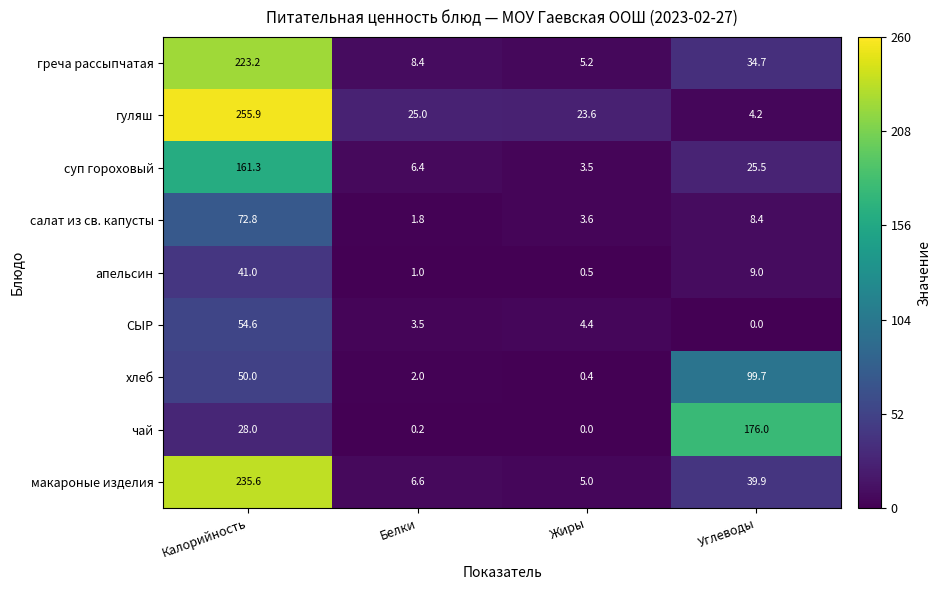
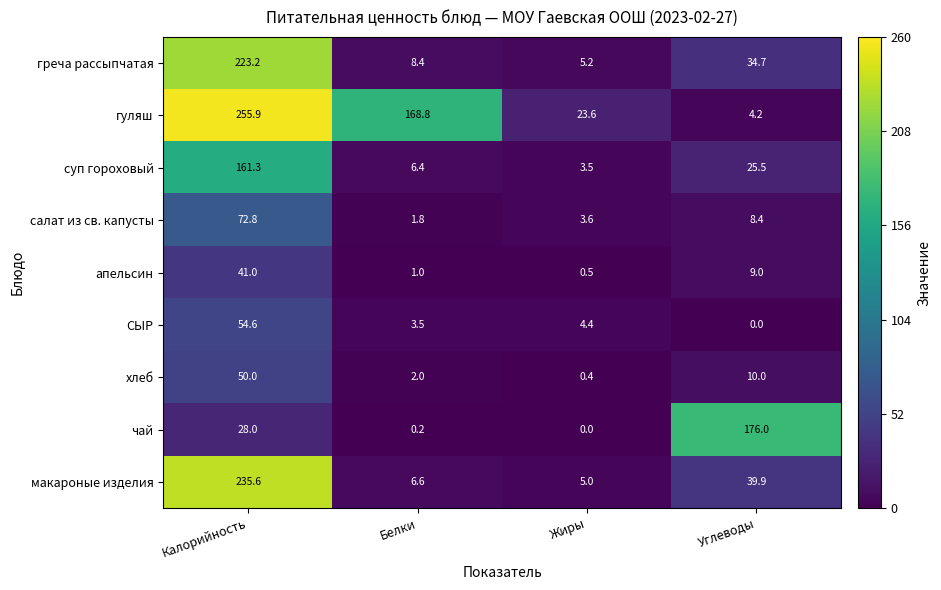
  {
    "греча рассыпчатая": {
      "Калорийность": 223.2,
      "Белки": 8.4,
      "Жиры": 5.2,
      "Углеводы": 34.7
    },
    "гуляш": {
      "Калорийность": 255.9,
-     "Белки": 25.0,
+     "Белки": 168.8,
      "Жиры": 23.6,
      "Углеводы": 4.2
    },
    "суп гороховый": {
      "Калорийность": 161.3,
      "Белки": 6.4,
      "Жиры": 3.5,
      "Углеводы": 25.5
    },
    "салат из св. капусты": {
      "Калорийность": 72.8,
      "Белки": 1.8,
      "Жиры": 3.6,
      "Углеводы": 8.4
    },
    "апельсин": {
      "Калорийность": 41.0,
      "Белки": 1.0,
      "Жиры": 0.5,
      "Углеводы": 9.0
    },
    "СЫР": {
      "Калорийность": 54.6,
      "Белки": 3.5,
      "Жиры": 4.4,
      "Углеводы": 0.0
    },
    "хлеб": {
      "Калорийность": 50.0,
      "Белки": 2.0,
      "Жиры": 0.4,
-     "Углеводы": 99.7
+     "Углеводы": 10.0
    },
    "чай": {
      "Калорийность": 28.0,
      "Белки": 0.2,
      "Жиры": 0.0,
      "Углеводы": 176.0
    },
    "макароные изделия": {
      "Калорийность": 235.6,
      "Белки": 6.6,
      "Жиры": 5.0,
      "Углеводы": 39.9
    }
  }
